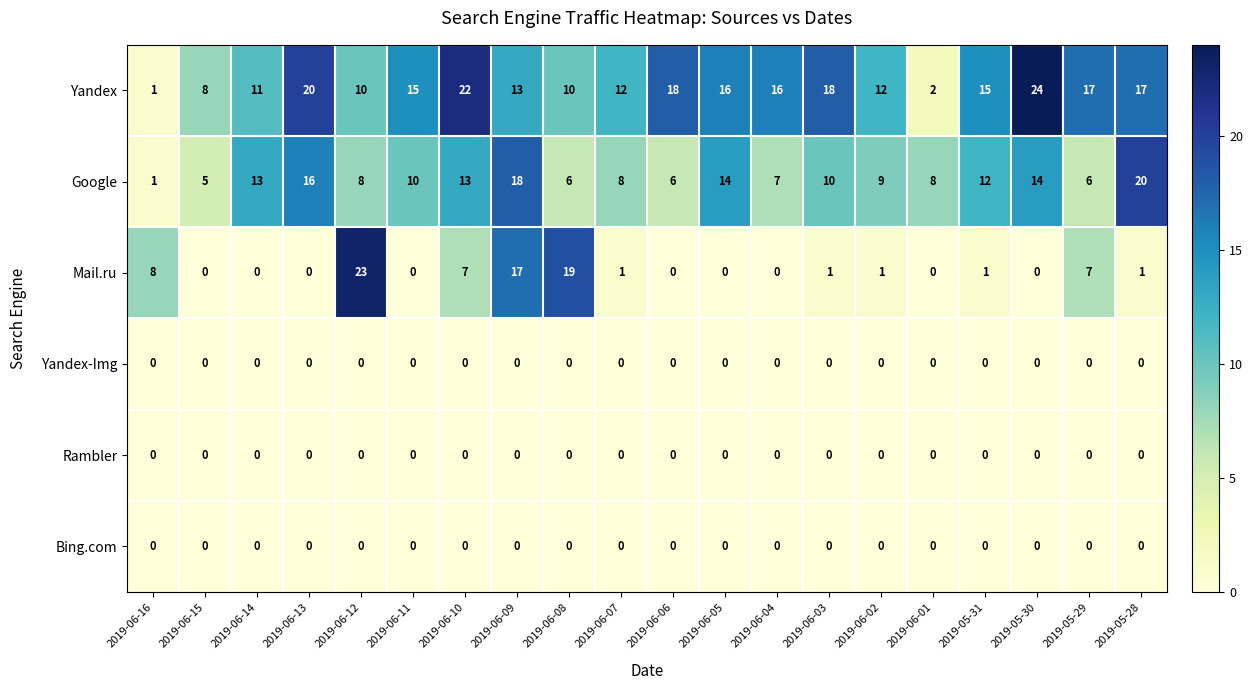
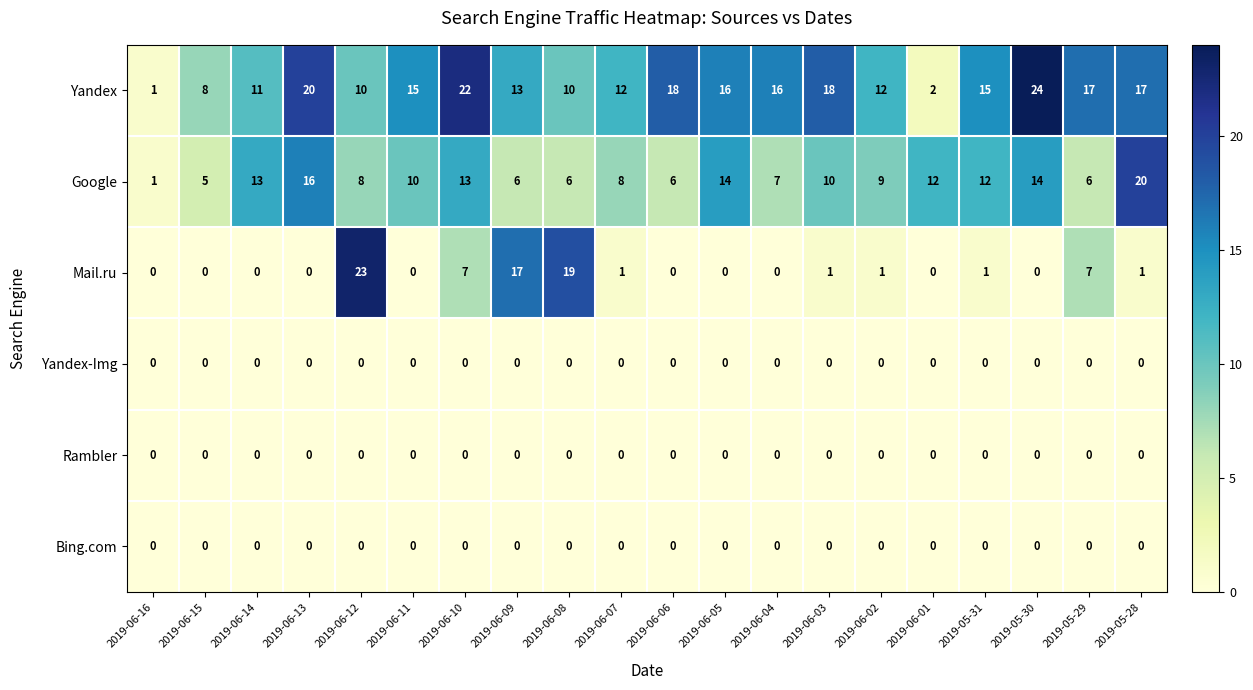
  {
    "Yandex": {
      "2019-06-16": 1,
      "2019-06-15": 8,
      "2019-06-14": 11,
      "2019-06-13": 20,
      "2019-06-12": 10,
      "2019-06-11": 15,
      "2019-06-10": 22,
      "2019-06-09": 13,
      "2019-06-08": 10,
      "2019-06-07": 12,
      "2019-06-06": 18,
      "2019-06-05": 16,
      "2019-06-04": 16,
      "2019-06-03": 18,
      "2019-06-02": 12,
      "2019-06-01": 2,
      "2019-05-31": 15,
      "2019-05-30": 24,
      "2019-05-29": 17,
      "2019-05-28": 17
    },
    "Google": {
      "2019-06-16": 1,
      "2019-06-15": 5,
      "2019-06-14": 13,
      "2019-06-13": 16,
      "2019-06-12": 8,
      "2019-06-11": 10,
      "2019-06-10": 13,
-     "2019-06-09": 18,
+     "2019-06-09": 6,
      "2019-06-08": 6,
      "2019-06-07": 8,
      "2019-06-06": 6,
      "2019-06-05": 14,
      "2019-06-04": 7,
      "2019-06-03": 10,
      "2019-06-02": 9,
-     "2019-06-01": 8,
+     "2019-06-01": 12,
      "2019-05-31": 12,
      "2019-05-30": 14,
      "2019-05-29": 6,
      "2019-05-28": 20
    },
    "Mail.ru": {
-     "2019-06-16": 8,
+     "2019-06-16": 0,
      "2019-06-15": 0,
      "2019-06-14": 0,
      "2019-06-13": 0,
      "2019-06-12": 23,
      "2019-06-11": 0,
      "2019-06-10": 7,
      "2019-06-09": 17,
      "2019-06-08": 19,
      "2019-06-07": 1,
      "2019-06-06": 0,
      "2019-06-05": 0,
      "2019-06-04": 0,
      "2019-06-03": 1,
      "2019-06-02": 1,
      "2019-06-01": 0,
      "2019-05-31": 1,
      "2019-05-30": 0,
      "2019-05-29": 7,
      "2019-05-28": 1
    },
    "Yandex-Img": {
      "2019-06-16": 0,
      "2019-06-15": 0,
      "2019-06-14": 0,
      "2019-06-13": 0,
      "2019-06-12": 0,
      "2019-06-11": 0,
      "2019-06-10": 0,
      "2019-06-09": 0,
      "2019-06-08": 0,
      "2019-06-07": 0,
      "2019-06-06": 0,
      "2019-06-05": 0,
      "2019-06-04": 0,
      "2019-06-03": 0,
      "2019-06-02": 0,
      "2019-06-01": 0,
      "2019-05-31": 0,
      "2019-05-30": 0,
      "2019-05-29": 0,
      "2019-05-28": 0
    },
    "Rambler": {
      "2019-06-16": 0,
      "2019-06-15": 0,
      "2019-06-14": 0,
      "2019-06-13": 0,
      "2019-06-12": 0,
      "2019-06-11": 0,
      "2019-06-10": 0,
      "2019-06-09": 0,
      "2019-06-08": 0,
      "2019-06-07": 0,
      "2019-06-06": 0,
      "2019-06-05": 0,
      "2019-06-04": 0,
      "2019-06-03": 0,
      "2019-06-02": 0,
      "2019-06-01": 0,
      "2019-05-31": 0,
      "2019-05-30": 0,
      "2019-05-29": 0,
      "2019-05-28": 0
    },
    "Bing.com": {
      "2019-06-16": 0,
      "2019-06-15": 0,
      "2019-06-14": 0,
      "2019-06-13": 0,
      "2019-06-12": 0,
      "2019-06-11": 0,
      "2019-06-10": 0,
      "2019-06-09": 0,
      "2019-06-08": 0,
      "2019-06-07": 0,
      "2019-06-06": 0,
      "2019-06-05": 0,
      "2019-06-04": 0,
      "2019-06-03": 0,
      "2019-06-02": 0,
      "2019-06-01": 0,
      "2019-05-31": 0,
      "2019-05-30": 0,
      "2019-05-29": 0,
      "2019-05-28": 0
    }
  }
